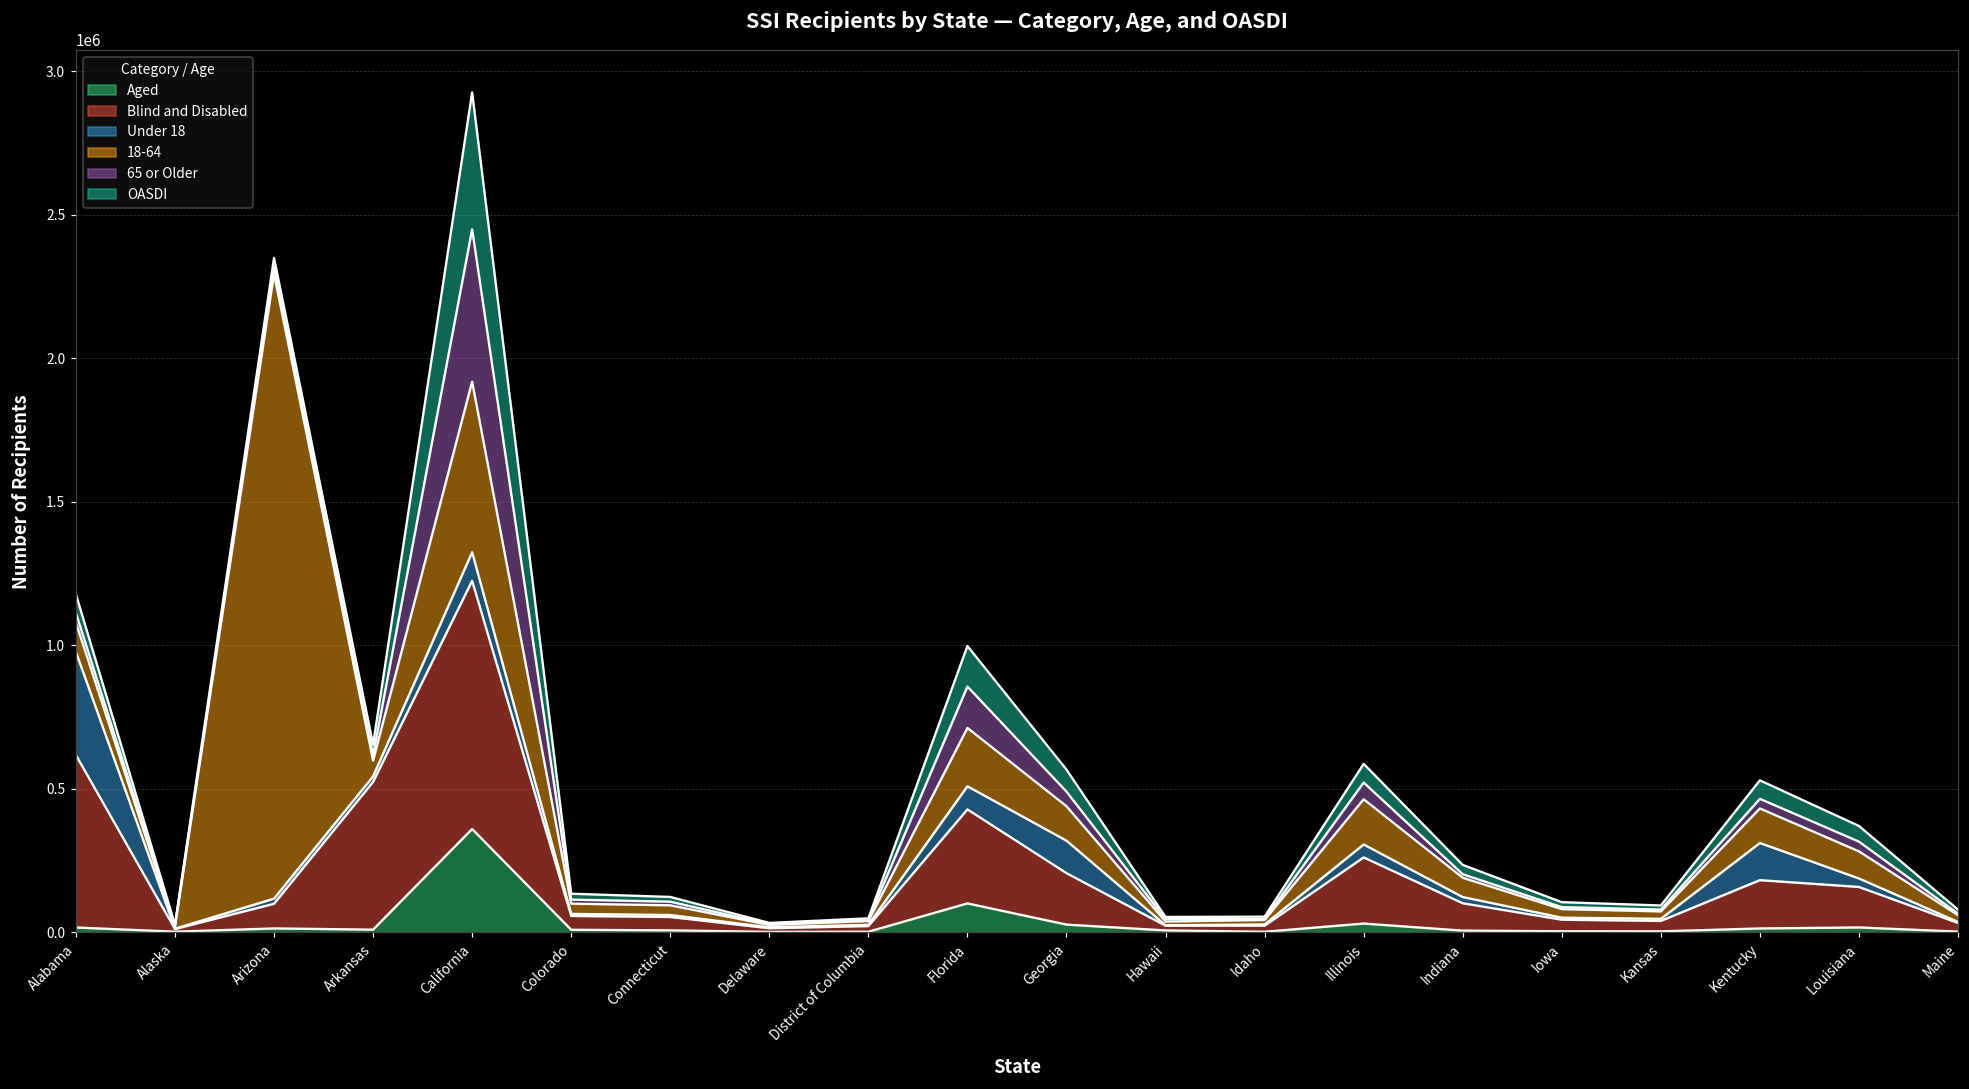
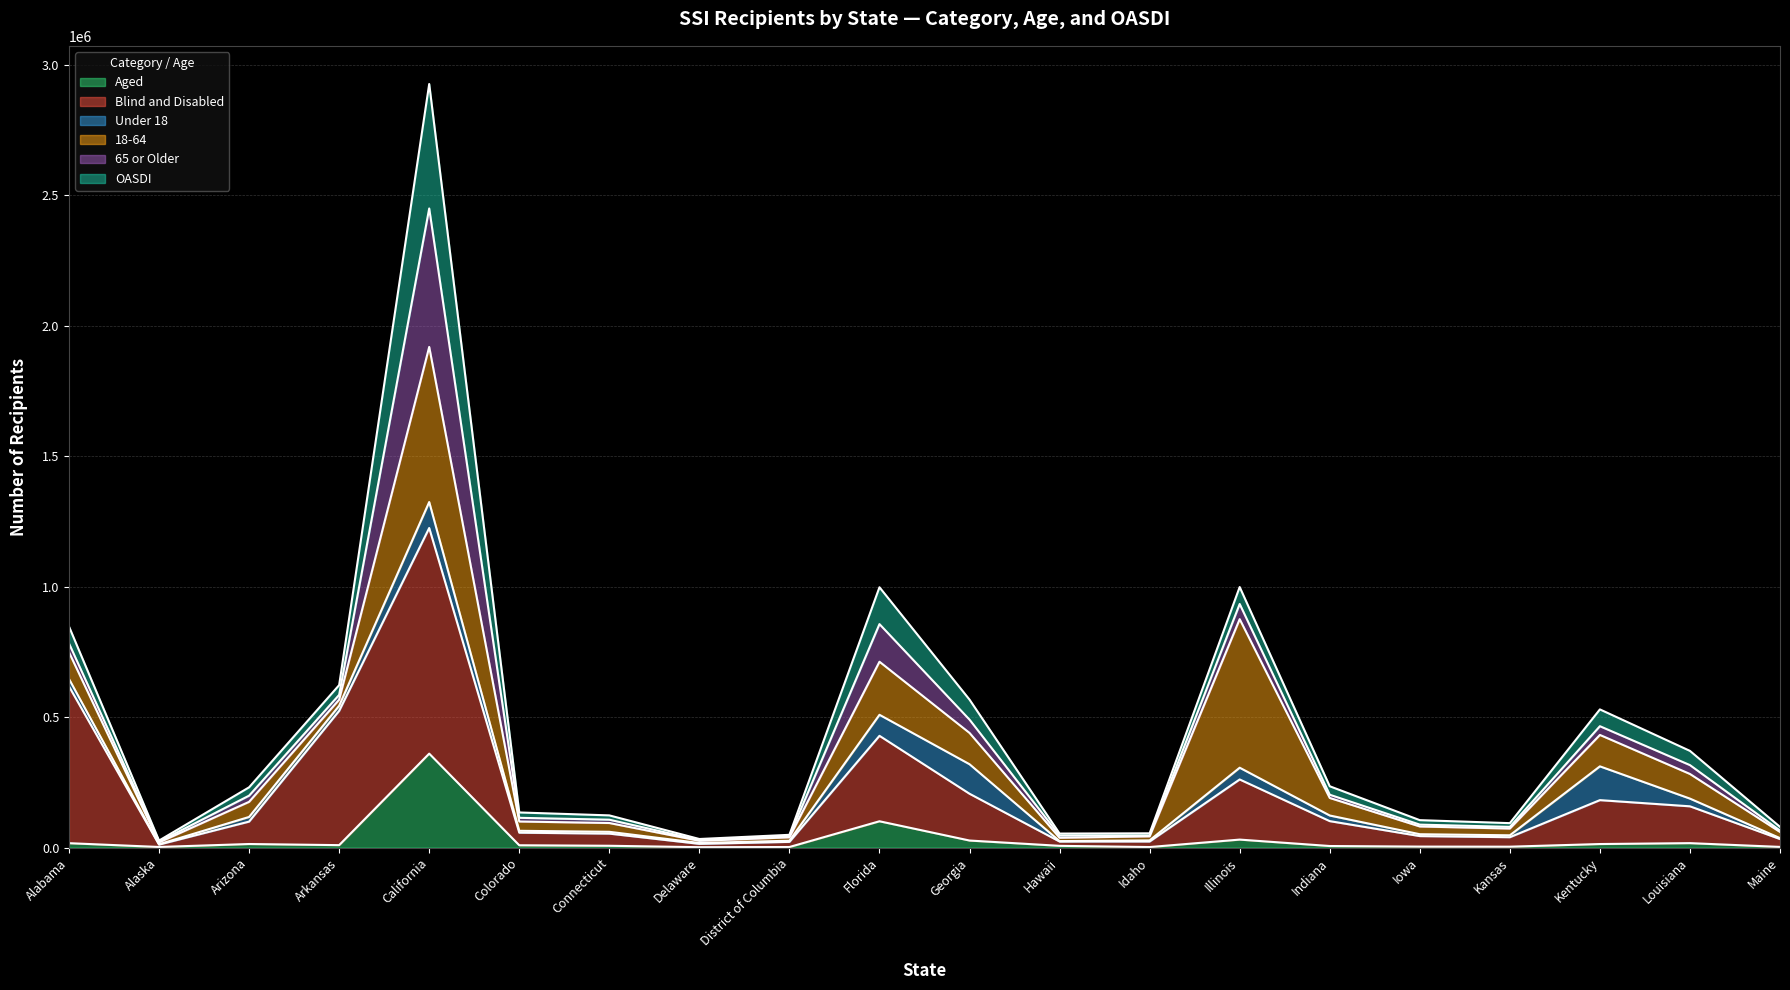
  {
    "Blind and Disabled": {
      "Alabama": 600000,
      "Arizona": 90000,
      "Arkansas": 510000,
      "California": 860000,
      "Florida": 330000,
      "Georgia": 180000,
      "Illinois": 230000,
      "Indiana": 100000,
      "Kentucky": 170000,
      "Louisiana": 140000
    },
    "Under 18": {
-     "Alabama": 360000,
+     "Alabama": 30000,
      "Arizona": 20000,
      "Arkansas": 20000,
      "California": 100000,
      "Florida": 80000,
      "Georgia": 110000,
      "Illinois": 50000,
      "Indiana": 20000,
      "Kentucky": 130000,
      "Louisiana": 30000
    },
    "18-64": {
      "Alabama": 100000,
-     "Arizona": 2180000,
-     "Arkansas": 50000,
+     "Arizona": 60000,
+     "Arkansas": 20000,
      "California": 590000,
      "Colorado": 40000,
      "Connecticut": 30000,
      "Florida": 200000,
      "Georgia": 120000,
-     "Illinois": 160000,
+     "Illinois": 570000,
      "Indiana": 70000,
      "Kentucky": 120000,
      "Louisiana": 90000
    },
    "65 or Older": {
      "Alabama": 30000,
      "Arizona": 20000,
      "Arkansas": 20000,
      "California": 530000,
      "Colorado": 10000,
      "Connecticut": 10000,
      "Florida": 140000,
      "Georgia": 50000,
      "Illinois": 60000,
      "Indiana": 10000,
      "Kentucky": 30000,
      "Louisiana": 30000
    }
  }
